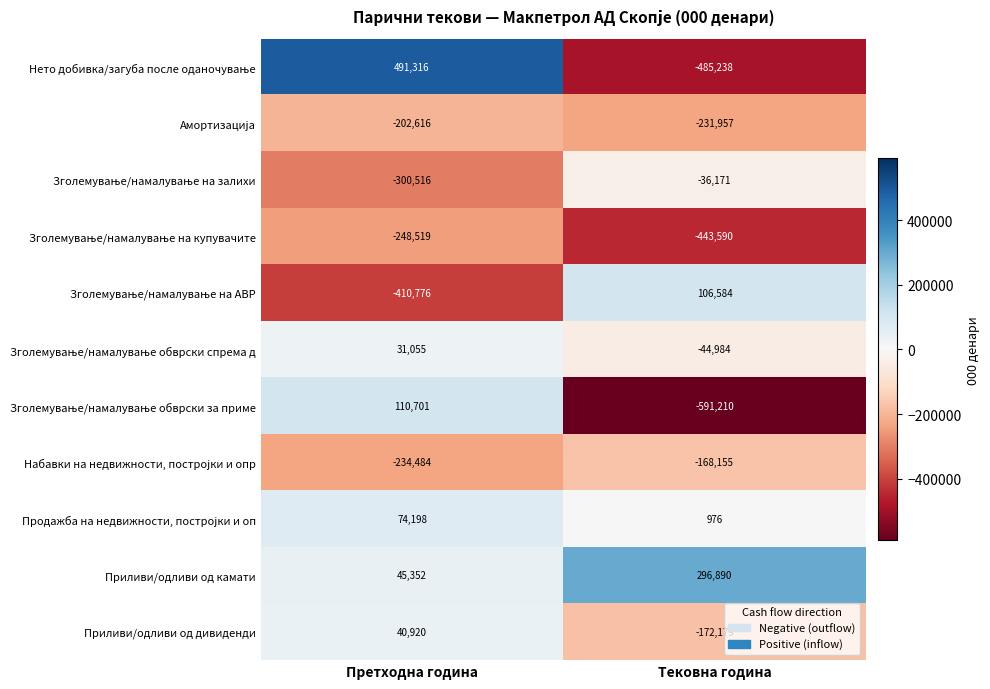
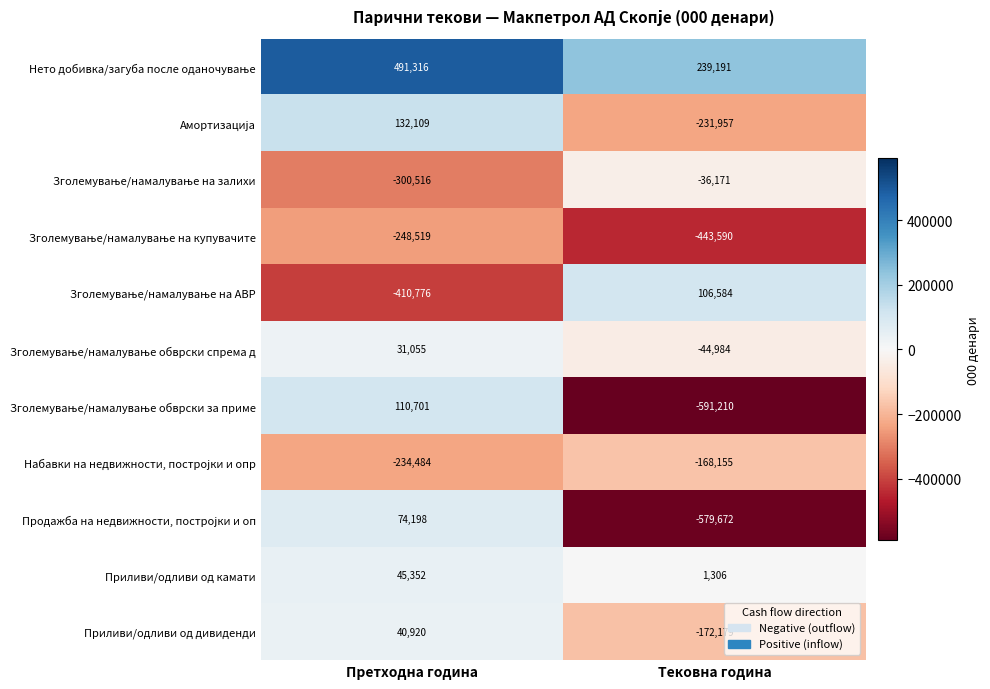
  {
    "Нето добивка/загуба после оданочување": {
      "Претходна година": "491,316",
-     "Тековна година": "-485,238"
+     "Тековна година": "239,191"
    },
    "Амортизација": {
-     "Претходна година": "-202,616",
+     "Претходна година": "132,109",
      "Тековна година": "-231,957"
    },
    "Зголемување/намалување на залихи": {
      "Претходна година": "-300,516",
      "Тековна година": "-36,171"
    },
    "Зголемување/намалување на купувачите": {
      "Претходна година": "-248,519",
      "Тековна година": "-443,590"
    },
    "Зголемување/намалување на AВР": {
      "Претходна година": "-410,776",
      "Тековна година": "106,584"
    },
    "Зголемување/намалување обврски спрема д": {
      "Претходна година": "31,055",
      "Тековна година": "-44,984"
    },
    "Зголемување/намалување обврски за приме": {
      "Претходна година": "110,701",
      "Тековна година": "-591,210"
    },
    "Набавки на недвижности, постројки и опр": {
      "Претходна година": "-234,484",
      "Тековна година": "-168,155"
    },
    "Продажба на недвижности, постројки и оп": {
      "Претходна година": "74,198",
-     "Тековна година": "976"
+     "Тековна година": "-579,672"
    },
    "Приливи/одливи од камати": {
      "Претходна година": "45,352",
-     "Тековна година": "296,890"
+     "Тековна година": "1,306"
    },
    "Приливи/одливи од дивиденди": {
      "Претходна година": "40,920"
    }
  }
